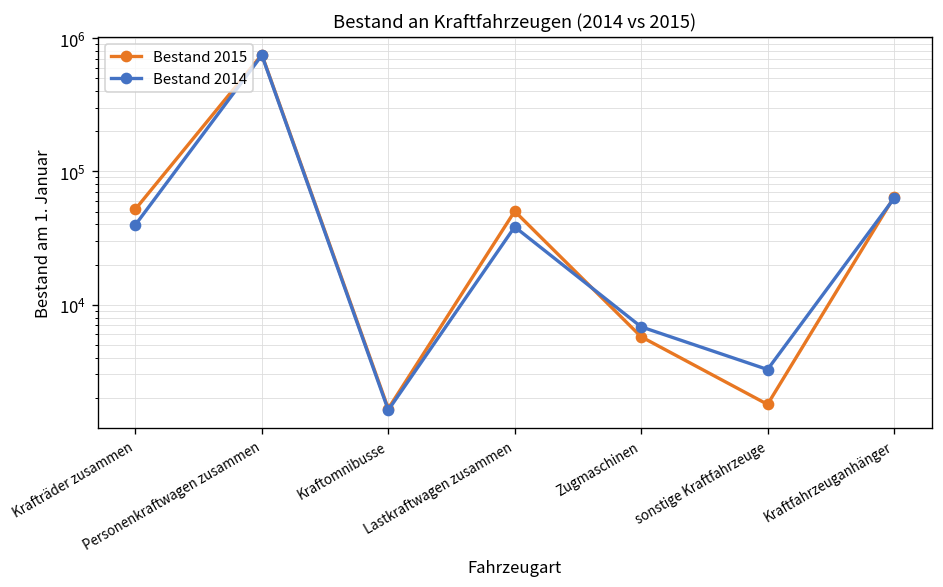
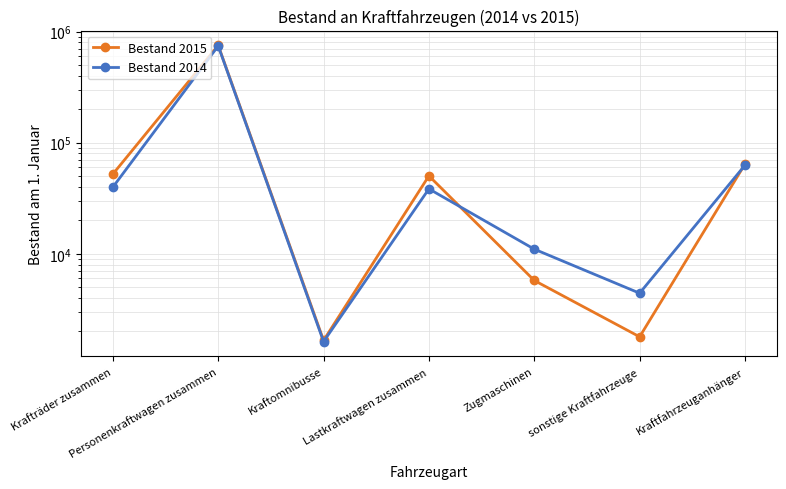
  {
    "Bestand 2015": {
      "Krafträder zusammen": 50000,
      "Lastkraftwagen zusammen": 50000,
      "Zugmaschinen": 6000,
      "sonstige Kraftfahrzeuge": 1800
    },
    "Bestand 2014": {
      "Krafträder zusammen": 40000,
      "Lastkraftwagen zusammen": 38000,
-     "Zugmaschinen": 7000,
-     "sonstige Kraftfahrzeuge": 3300
+     "Zugmaschinen": 11000,
+     "sonstige Kraftfahrzeuge": 4400
    }
  }
